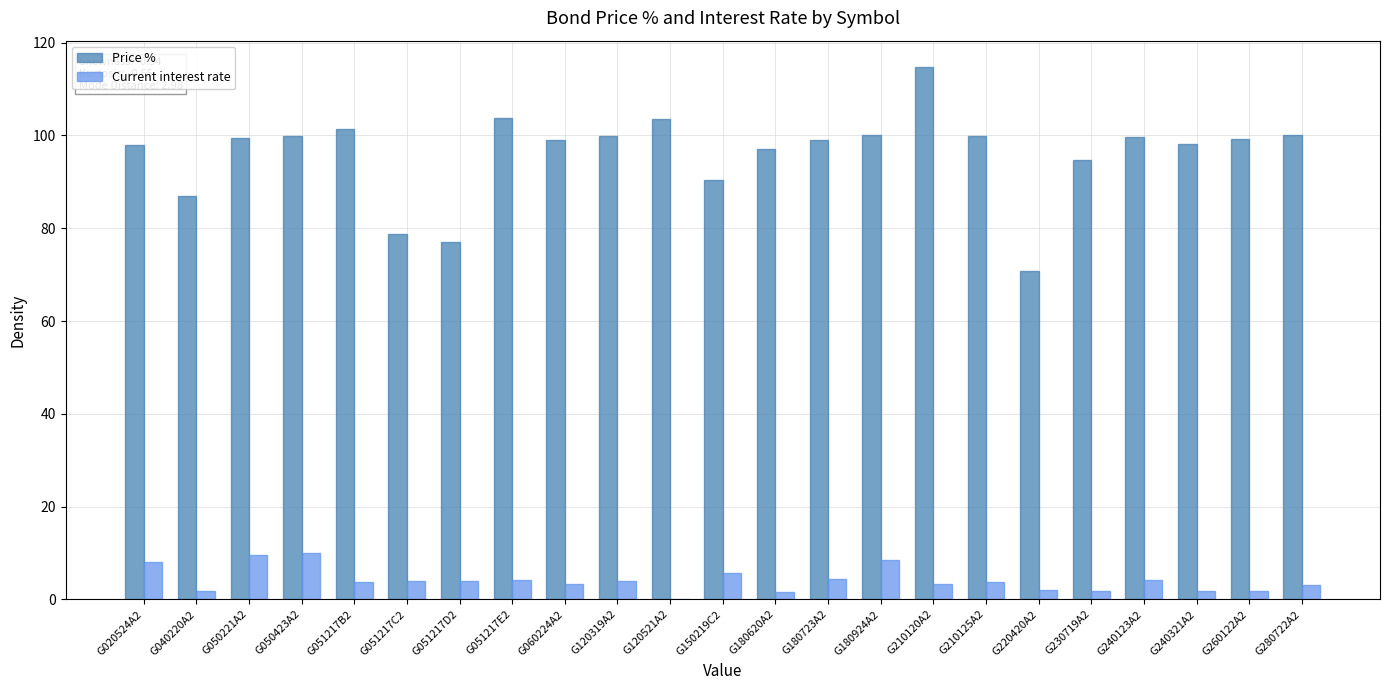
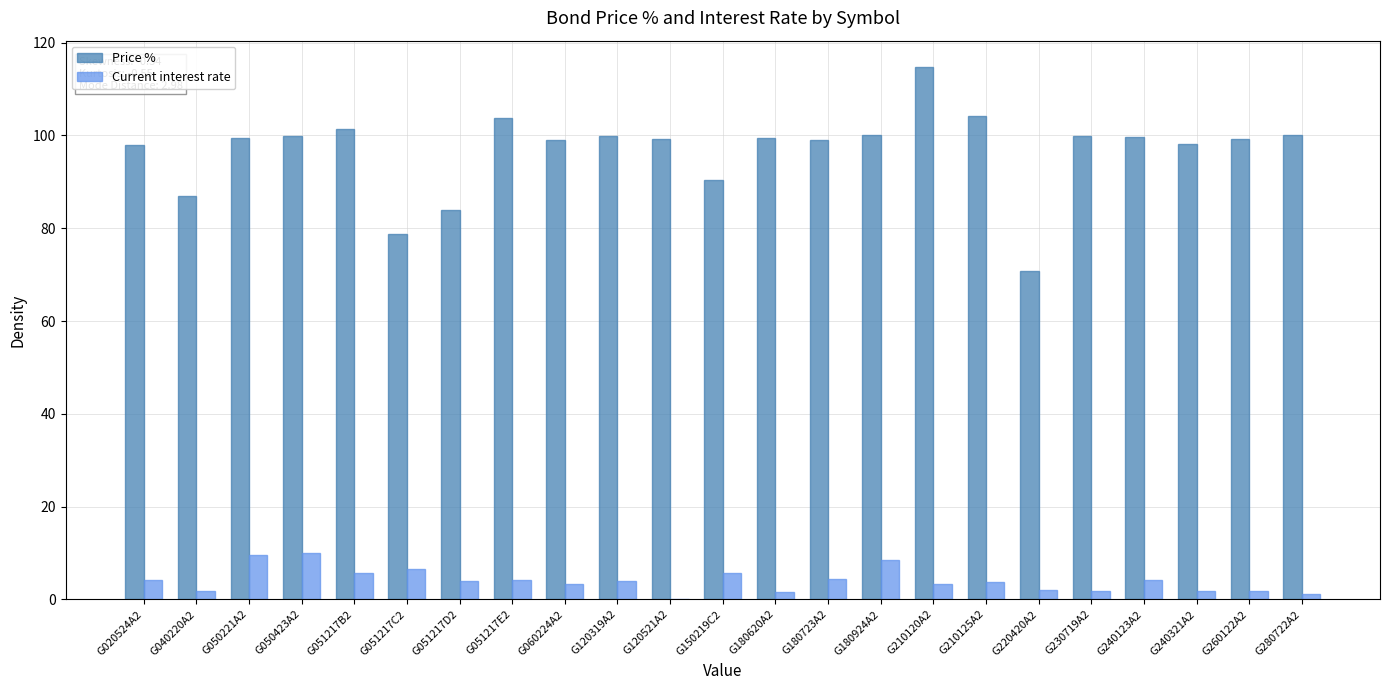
  {
    "Price %": {
      "G020524A2": 98,
      "G040220A2": 87,
      "G050221A2": 99,
      "G050423A2": 100,
      "G051217B2": 101,
      "G051217C2": 79,
-     "G051217D2": 77,
+     "G051217D2": 84,
      "G051217E2": 104,
      "G060224A2": 99,
      "G120319A2": 100,
-     "G120521A2": 103,
+     "G120521A2": 99,
      "G150219C2": 90,
-     "G180620A2": 97,
+     "G180620A2": 99,
      "G180723A2": 99,
      "G180924A2": 100,
      "G210120A2": 115,
-     "G210125A2": 100,
+     "G210125A2": 104,
      "G220420A2": 71,
-     "G230719A2": 95,
+     "G230719A2": 100,
      "G240123A2": 100,
      "G240321A2": 98,
      "G260122A2": 99,
      "G280722A2": 100
    },
    "Current interest rate": {
-     "G020524A2": 8,
+     "G020524A2": 4,
      "G040220A2": 2,
      "G050221A2": 10,
      "G050423A2": 10,
-     "G051217B2": 4,
-     "G051217C2": 4,
+     "G051217B2": 6,
+     "G051217C2": 7,
      "G051217D2": 4,
      "G051217E2": 4,
      "G060224A2": 3,
      "G120319A2": 4,
      "G120521A2": 0,
      "G150219C2": 6,
      "G180620A2": 2,
      "G180723A2": 4,
      "G180924A2": 8,
      "G210120A2": 3,
      "G210125A2": 4,
      "G220420A2": 2,
      "G230719A2": 2,
      "G240123A2": 4,
      "G240321A2": 2,
      "G260122A2": 2,
-     "G280722A2": 3
+     "G280722A2": 1
    }
  }
